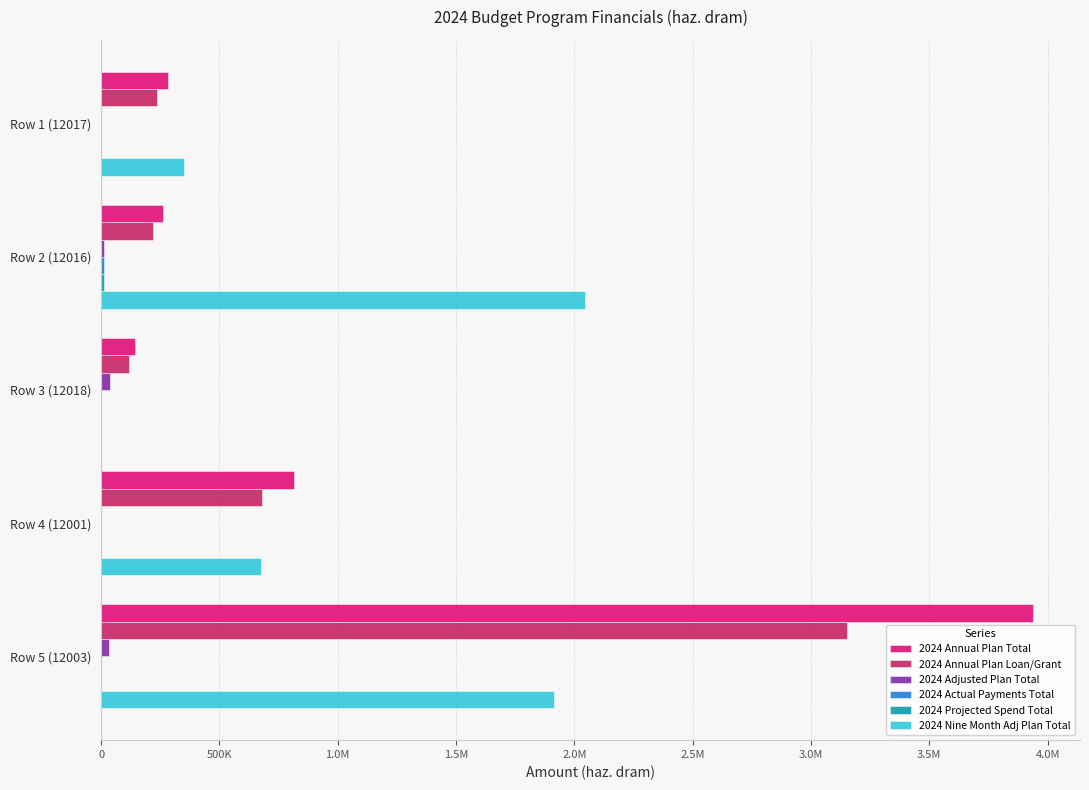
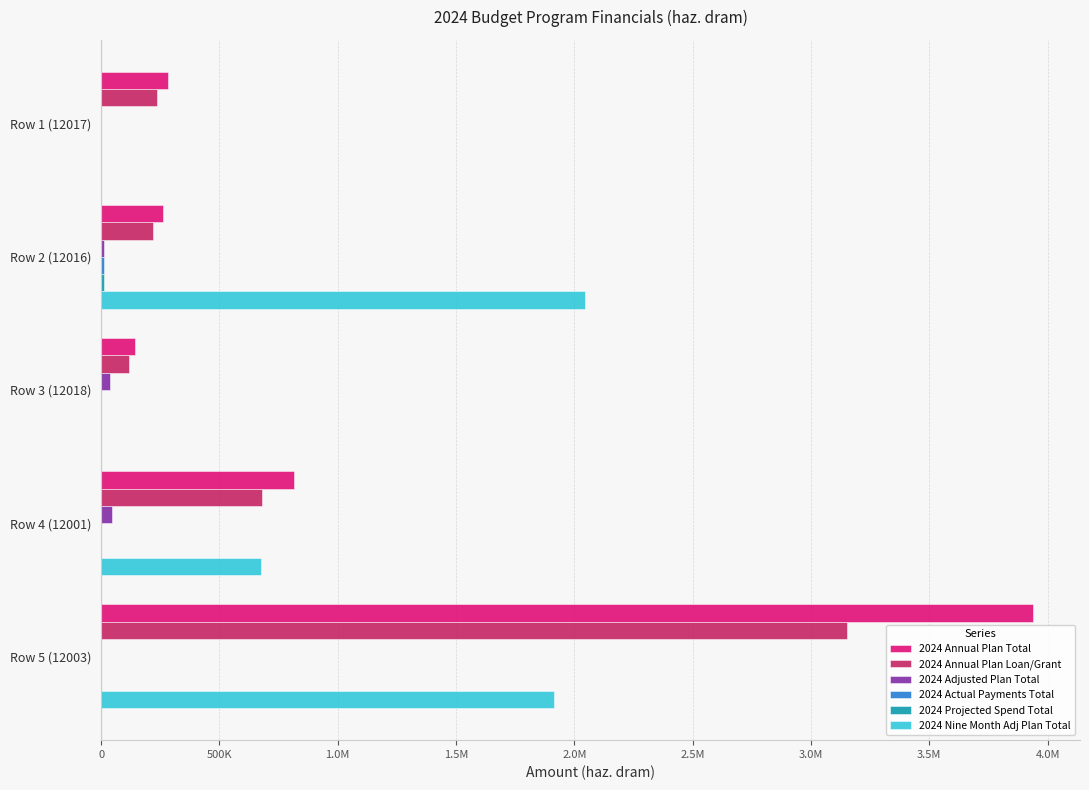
  {
    "2024 Adjusted Plan Total": {
      "Row 1 (12017)": 0,
      "Row 2 (12016)": 10000,
      "Row 3 (12018)": 40000,
-     "Row 4 (12001)": 0,
-     "Row 5 (12003)": 30000
+     "Row 4 (12001)": 50000,
+     "Row 5 (12003)": 0
    },
    "2024 Nine Month Adj Plan Total": {
-     "Row 1 (12017)": 350000,
+     "Row 1 (12017)": 0,
      "Row 2 (12016)": 2040000,
      "Row 3 (12018)": 0,
      "Row 4 (12001)": 680000,
      "Row 5 (12003)": 1920000
    }
  }
